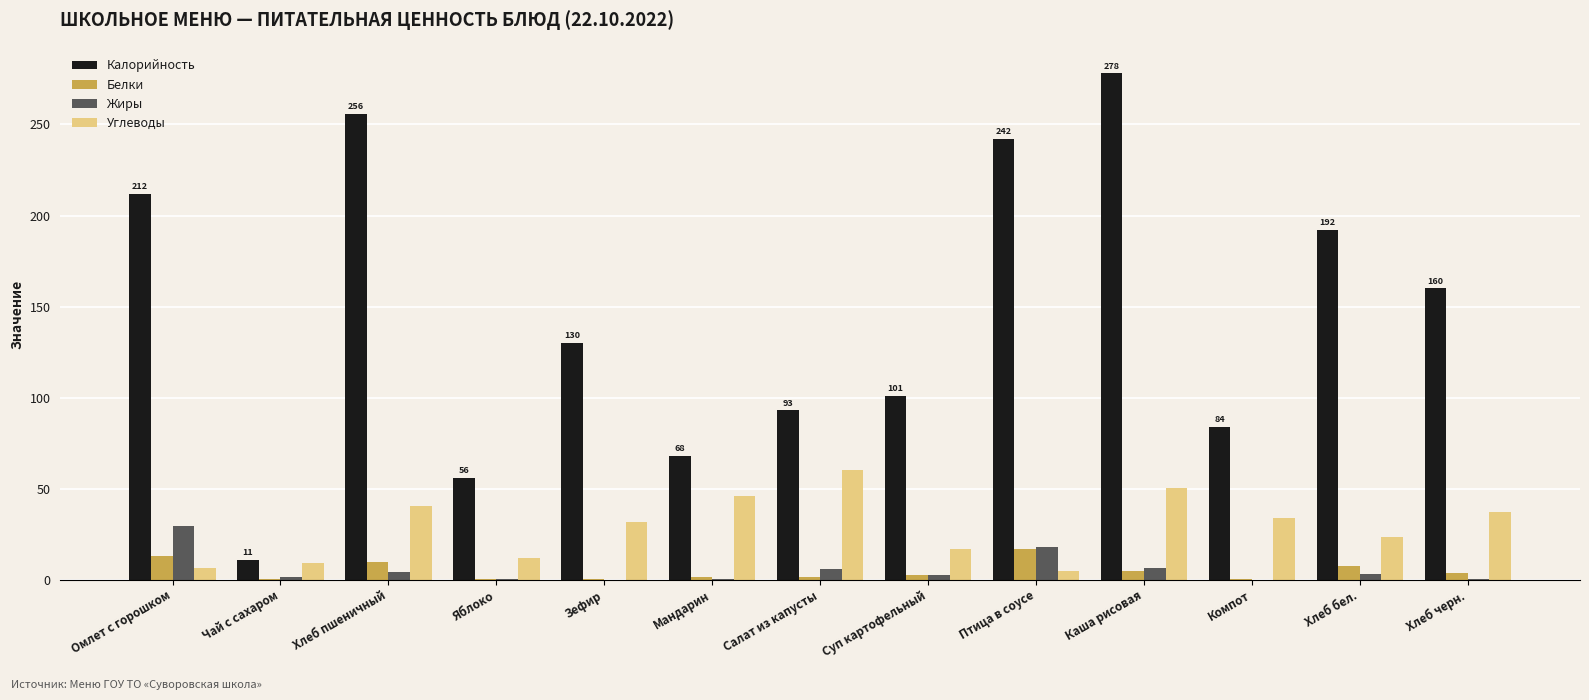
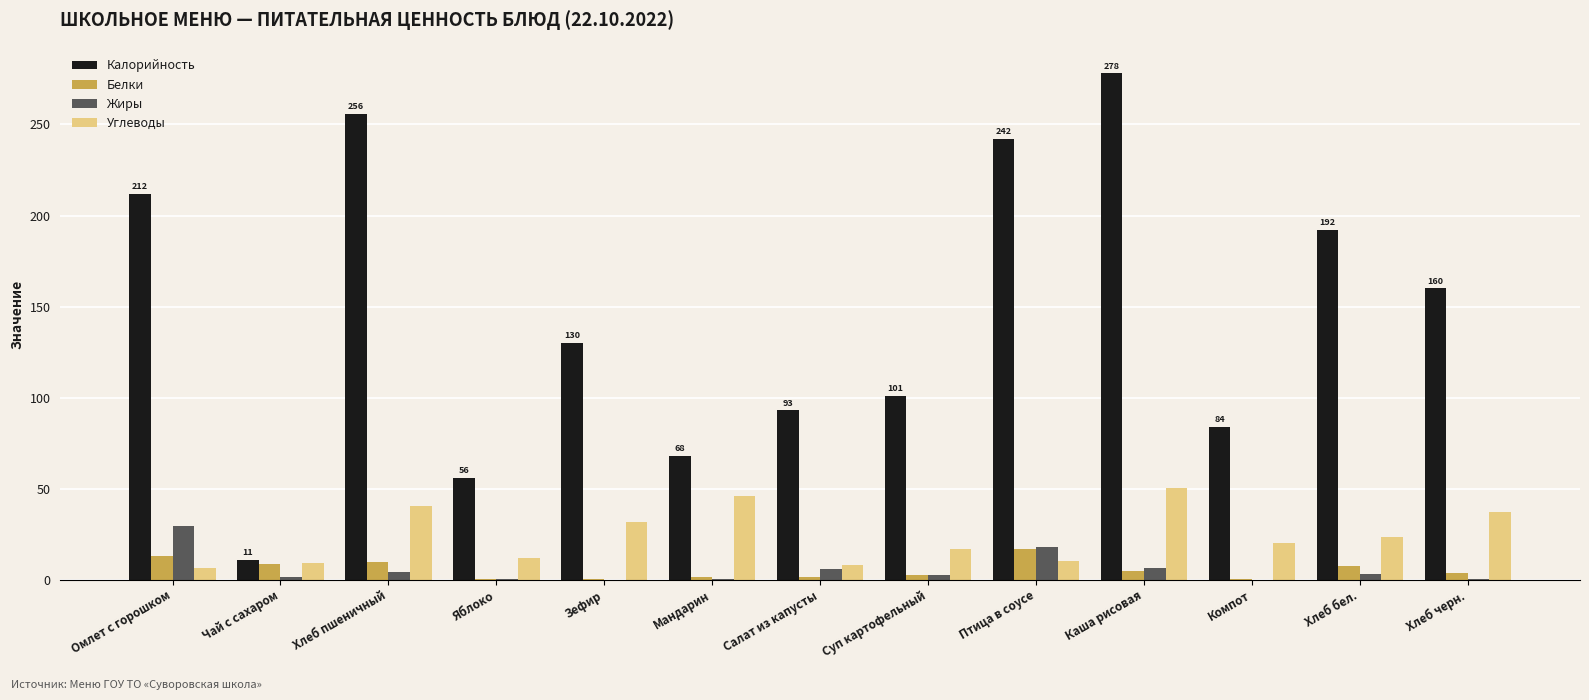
  {
    "Калорийность": {
      "Омлет с горошком": 212,
      "Чай с сахаром": 11,
      "Хлеб пшеничный": 256,
      "Яблоко": 56,
      "Зефир": 130,
      "Мандарин": 68,
      "Салат из капусты": 93,
      "Суп картофельный": 101,
      "Птица в соусе": 242,
      "Каша рисовая": 278,
      "Компот": 84,
      "Хлеб бел.": 192,
      "Хлеб черн.": 160
    },
    "Белки": {
      "Омлет с горошком": 13,
-     "Чай с сахаром": 0,
+     "Чай с сахаром": 9,
      "Хлеб пшеничный": 10,
      "Мандарин": 1,
      "Салат из капусты": 1,
      "Суп картофельный": 3,
      "Птица в соусе": 17,
      "Каша рисовая": 5,
      "Хлеб бел.": 7,
      "Хлеб черн.": 4
    },
    "Жиры": {
      "Омлет с горошком": 29,
      "Хлеб пшеничный": 4,
      "Зефир": 0,
      "Салат из капусты": 6,
      "Суп картофельный": 3,
      "Птица в соусе": 18,
      "Каша рисовая": 6,
      "Хлеб бел.": 3
    },
    "Углеводы": {
      "Омлет с горошком": 6,
      "Чай с сахаром": 9,
      "Хлеб пшеничный": 41,
      "Яблоко": 12,
      "Зефир": 32,
      "Мандарин": 46,
-     "Салат из капусты": 60,
+     "Салат из капусты": 8,
      "Суп картофельный": 17,
-     "Птица в соусе": 5,
+     "Птица в соусе": 10,
      "Каша рисовая": 50,
-     "Компот": 34,
+     "Компот": 20,
      "Хлеб бел.": 23,
      "Хлеб черн.": 37
    }
  }
